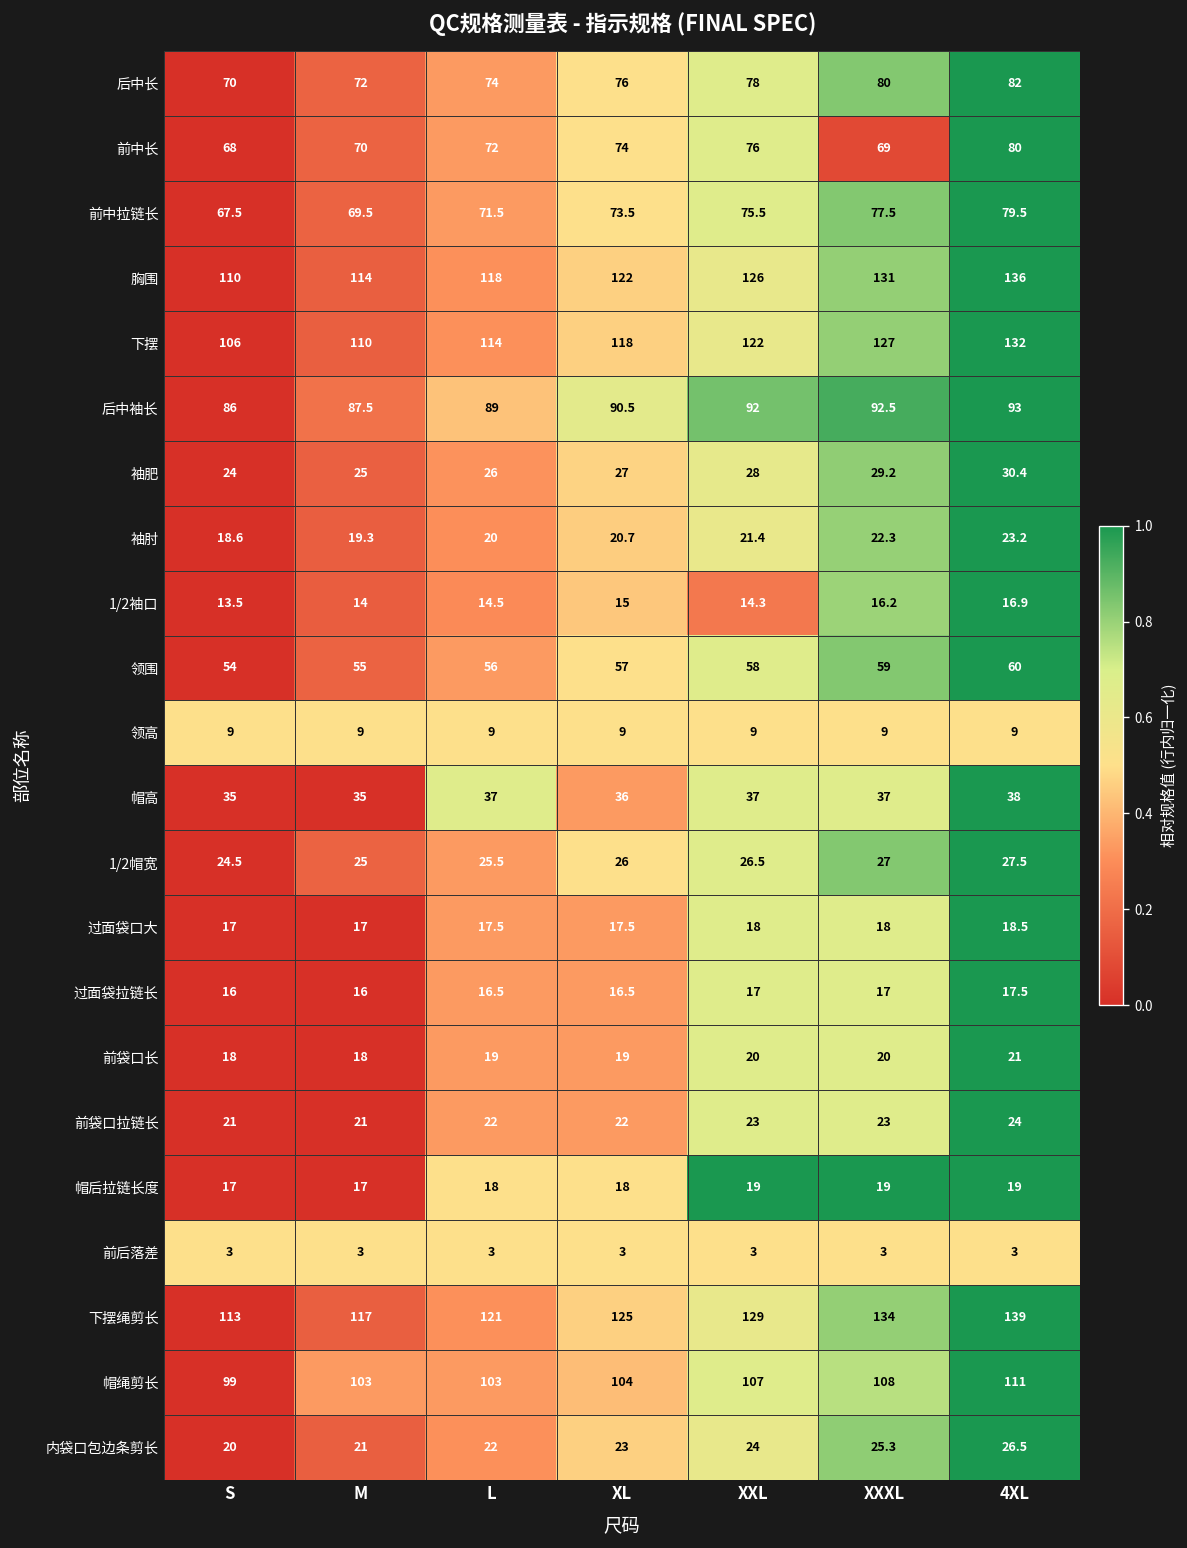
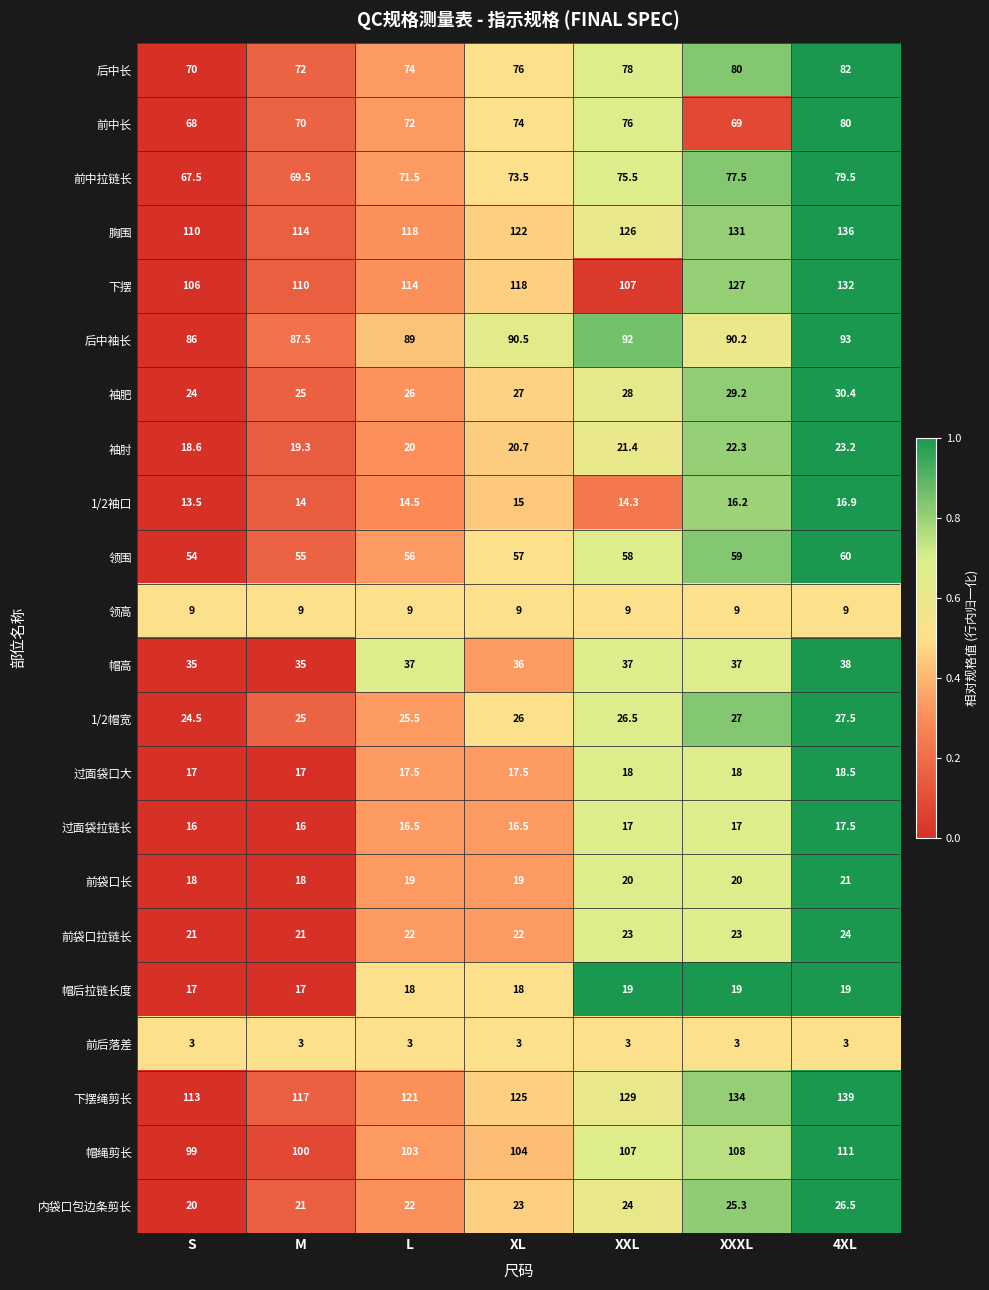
  {
    "后中长": {
      "S": 70,
      "M": 72,
      "L": 74,
      "XL": 76,
      "XXL": 78,
      "XXXL": 80,
      "4XL": 82
    },
    "前中长": {
      "S": 68,
      "M": 70,
      "L": 72,
      "XL": 74,
      "XXL": 76,
      "XXXL": 69,
      "4XL": 80
    },
    "前中拉链长": {
      "S": 67.5,
      "M": 69.5,
      "L": 71.5,
      "XL": 73.5,
      "XXL": 75.5,
      "XXXL": 77.5,
      "4XL": 79.5
    },
    "胸围": {
      "S": 110,
      "M": 114,
      "L": 118,
      "XL": 122,
      "XXL": 126,
      "XXXL": 131,
      "4XL": 136
    },
    "下摆": {
      "S": 106,
      "M": 110,
      "L": 114,
      "XL": 118,
-     "XXL": 122,
+     "XXL": 107,
      "XXXL": 127,
      "4XL": 132
    },
    "后中袖长": {
      "S": 86,
      "M": 87.5,
      "L": 89,
      "XL": 90.5,
      "XXL": 92,
-     "XXXL": 92.5,
+     "XXXL": 90.2,
      "4XL": 93
    },
    "袖肥": {
      "S": 24,
      "M": 25,
      "L": 26,
      "XL": 27,
      "XXL": 28,
      "XXXL": 29.2,
      "4XL": 30.4
    },
    "袖肘": {
      "S": 18.6,
      "M": 19.3,
      "L": 20,
      "XL": 20.7,
      "XXL": 21.4,
      "XXXL": 22.3,
      "4XL": 23.2
    },
    "1/2袖口": {
      "S": 13.5,
      "M": 14,
      "L": 14.5,
      "XL": 15,
      "XXL": 14.3,
      "XXXL": 16.2,
      "4XL": 16.9
    },
    "领围": {
      "S": 54,
      "M": 55,
      "L": 56,
      "XL": 57,
      "XXL": 58,
      "XXXL": 59,
      "4XL": 60
    },
    "领高": {
      "S": 9,
      "M": 9,
      "L": 9,
      "XL": 9,
      "XXL": 9,
      "XXXL": 9,
      "4XL": 9
    },
    "帽高": {
      "S": 35,
      "M": 35,
      "L": 37,
      "XL": 36,
      "XXL": 37,
      "XXXL": 37,
      "4XL": 38
    },
    "1/2帽宽": {
      "S": 24.5,
      "M": 25,
      "L": 25.5,
      "XL": 26,
      "XXL": 26.5,
      "XXXL": 27,
      "4XL": 27.5
    },
    "过面袋口大": {
      "S": 17,
      "M": 17,
      "L": 17.5,
      "XL": 17.5,
      "XXL": 18,
      "XXXL": 18,
      "4XL": 18.5
    },
    "过面袋拉链长": {
      "S": 16,
      "M": 16,
      "L": 16.5,
      "XL": 16.5,
      "XXL": 17,
      "XXXL": 17,
      "4XL": 17.5
    },
    "前袋口长": {
      "S": 18,
      "M": 18,
      "L": 19,
      "XL": 19,
      "XXL": 20,
      "XXXL": 20,
      "4XL": 21
    },
    "前袋口拉链长": {
      "S": 21,
      "M": 21,
      "L": 22,
      "XL": 22,
      "XXL": 23,
      "XXXL": 23,
      "4XL": 24
    },
    "帽后拉链长度": {
      "S": 17,
      "M": 17,
      "L": 18,
      "XL": 18,
      "XXL": 19,
      "XXXL": 19,
      "4XL": 19
    },
    "前后落差": {
      "S": 3,
      "M": 3,
      "L": 3,
      "XL": 3,
      "XXL": 3,
      "XXXL": 3,
      "4XL": 3
    },
    "下摆绳剪长": {
      "S": 113,
      "M": 117,
      "L": 121,
      "XL": 125,
      "XXL": 129,
      "XXXL": 134,
      "4XL": 139
    },
    "帽绳剪长": {
      "S": 99,
-     "M": 103,
+     "M": 100,
      "L": 103,
      "XL": 104,
      "XXL": 107,
      "XXXL": 108,
      "4XL": 111
    },
    "内袋口包边条剪长": {
      "S": 20,
      "M": 21,
      "L": 22,
      "XL": 23,
      "XXL": 24,
      "XXXL": 25.3,
      "4XL": 26.5
    }
  }
